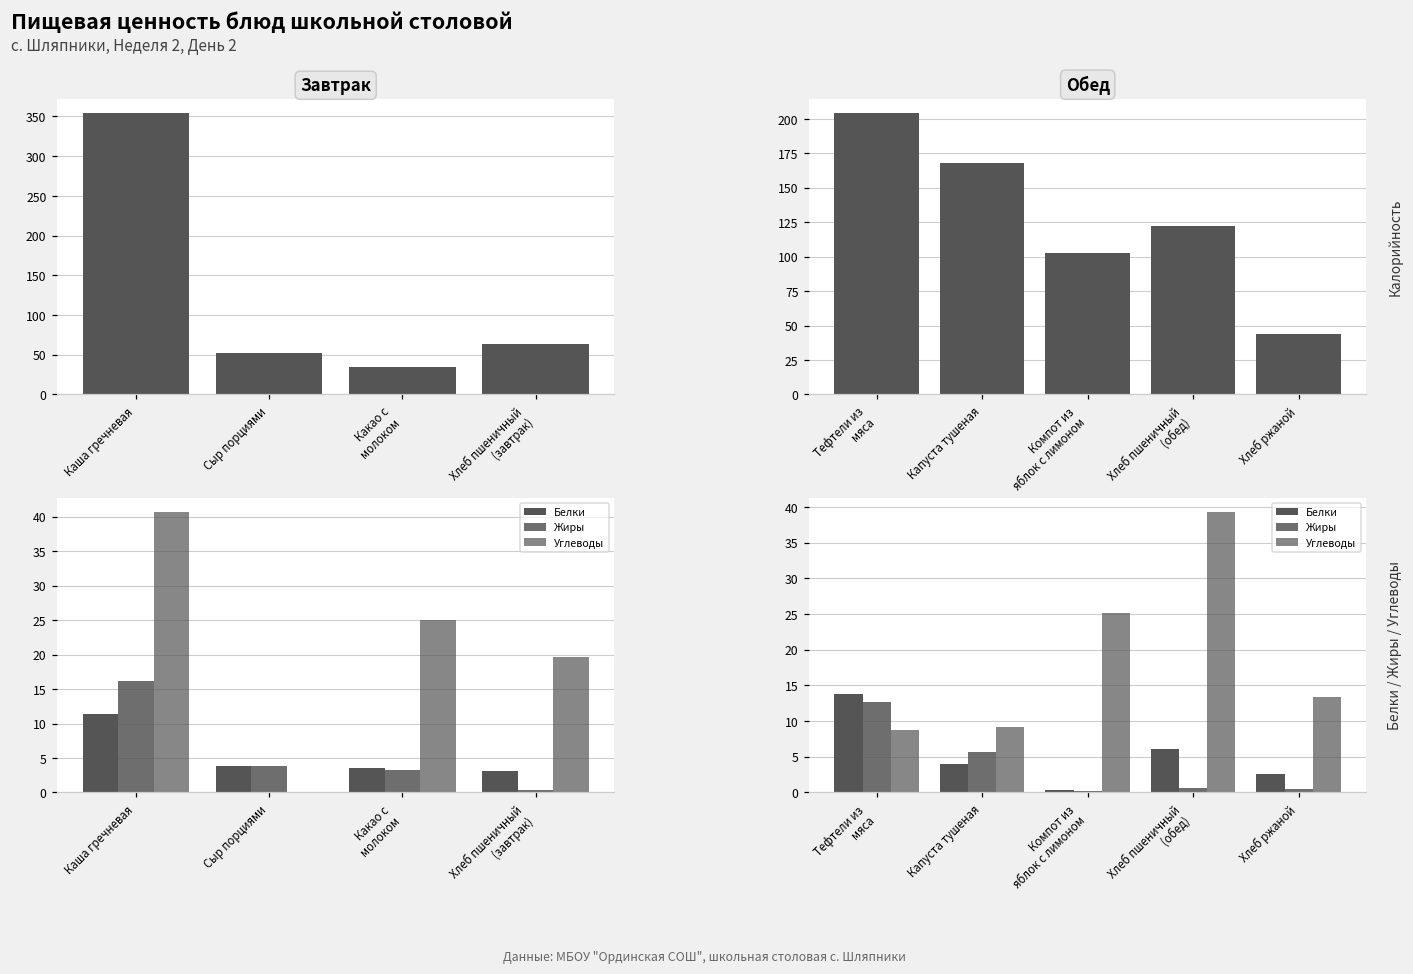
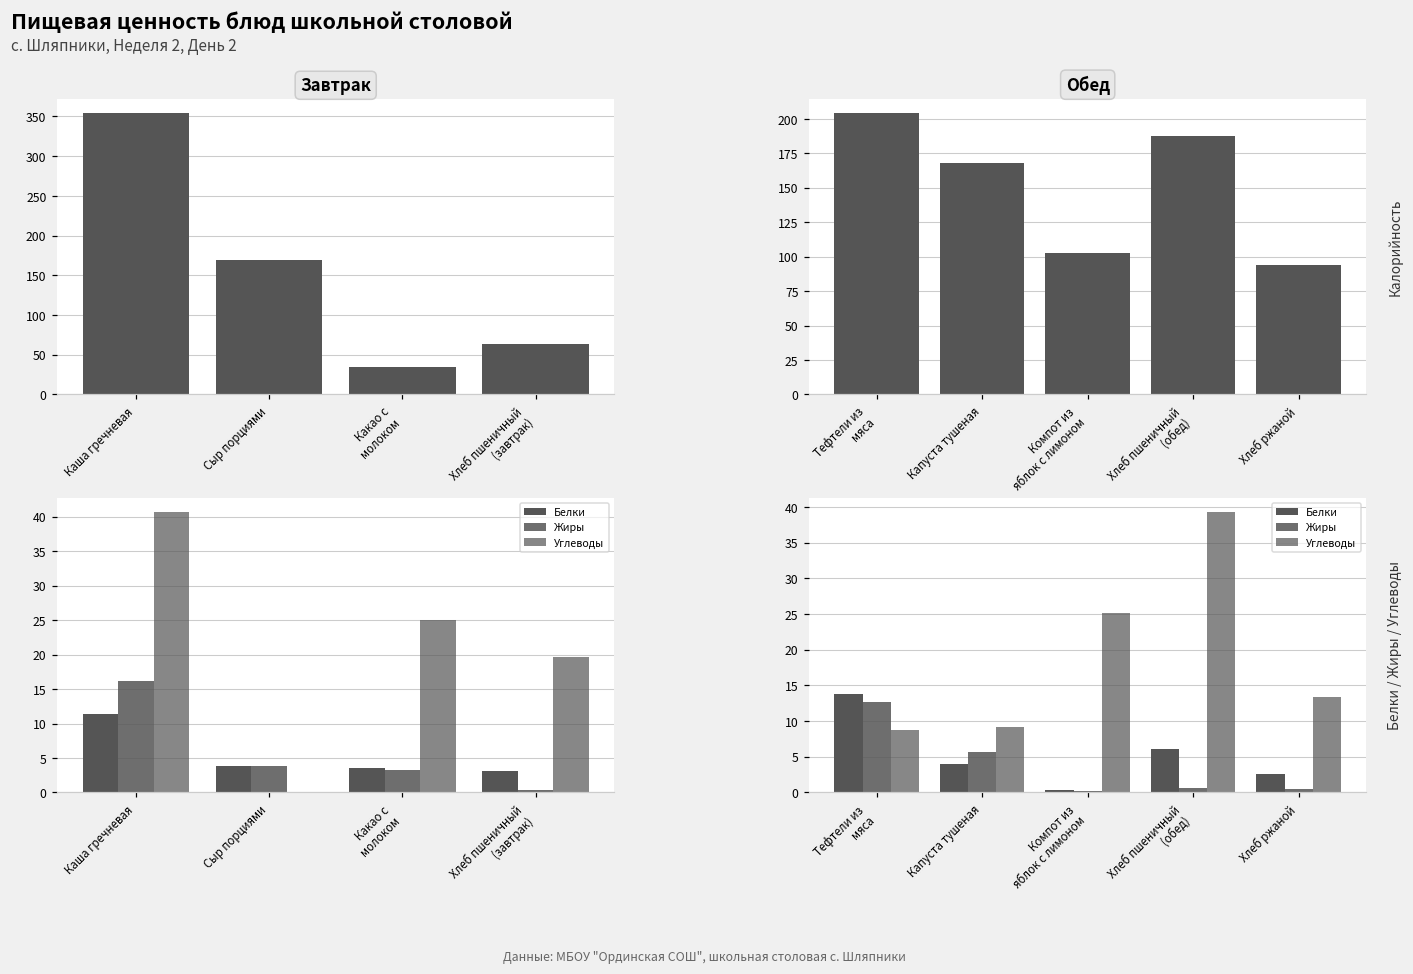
  {
    "Завтрак": {
      "Каша гречневая": 350,
-     "Сыр порциями": 50,
+     "Сыр порциями": 170,
      "Какао с молоком": 30,
      "Хлеб пшеничный (завтрак)": 60
    },
    "Обед": {
      "Тефтели из мяса": 204,
      "Капуста тушеная": 168,
      "Компот из яблок с лимоном": 103,
-     "Хлеб пшеничный (обед)": 122,
-     "Хлеб ржаной": 44
+     "Хлеб пшеничный (обед)": 188,
+     "Хлеб ржаной": 94
    }
  }
